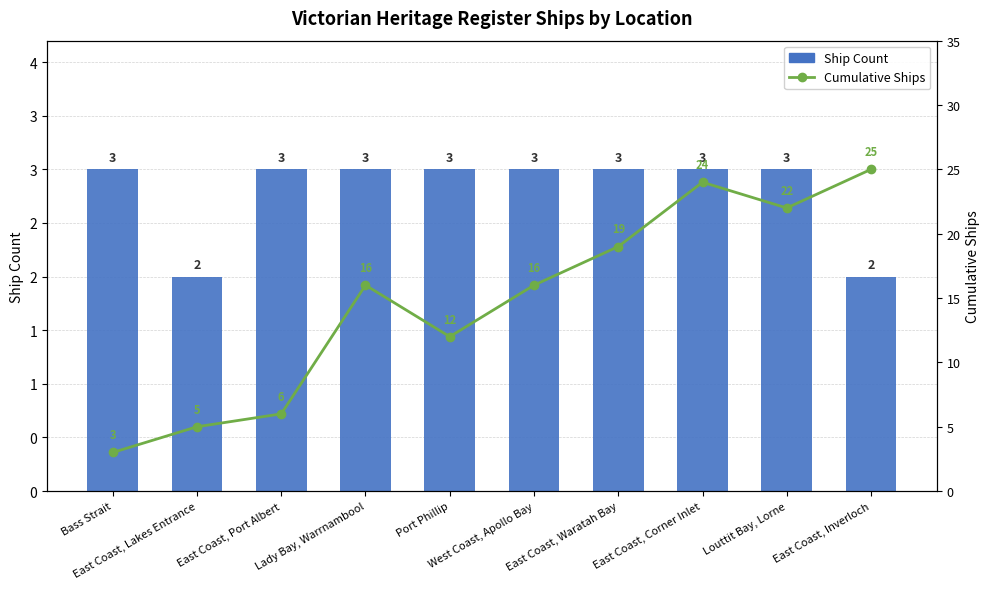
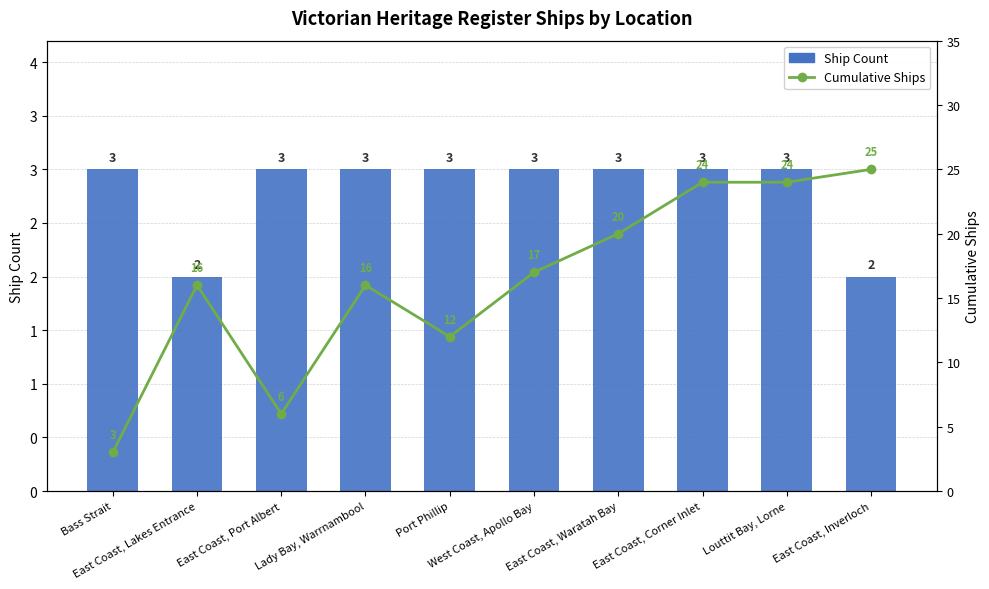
  {
    "Ship Count": {
      "Bass Strait": 3,
      "East Coast, Lakes Entrance": 2,
      "East Coast, Port Albert": 3,
      "Lady Bay, Warrnambool": 3,
      "Port Phillip": 3,
      "West Coast, Apollo Bay": 3,
      "East Coast, Waratah Bay": 3,
      "Louttit Bay, Lorne": 3,
      "East Coast, Inverloch": 2
    },
    "Cumulative Ships": {
-     "East Coast, Lakes Entrance": 5,
+     "East Coast, Lakes Entrance": 16,
      "East Coast, Port Albert": 6,
      "Lady Bay, Warrnambool": 16,
      "Port Phillip": 12,
-     "West Coast, Apollo Bay": 16,
-     "East Coast, Waratah Bay": 19,
-     "Louttit Bay, Lorne": 22,
+     "West Coast, Apollo Bay": 17,
+     "East Coast, Waratah Bay": 20,
+     "Louttit Bay, Lorne": 24,
      "East Coast, Inverloch": 25
    }
  }
